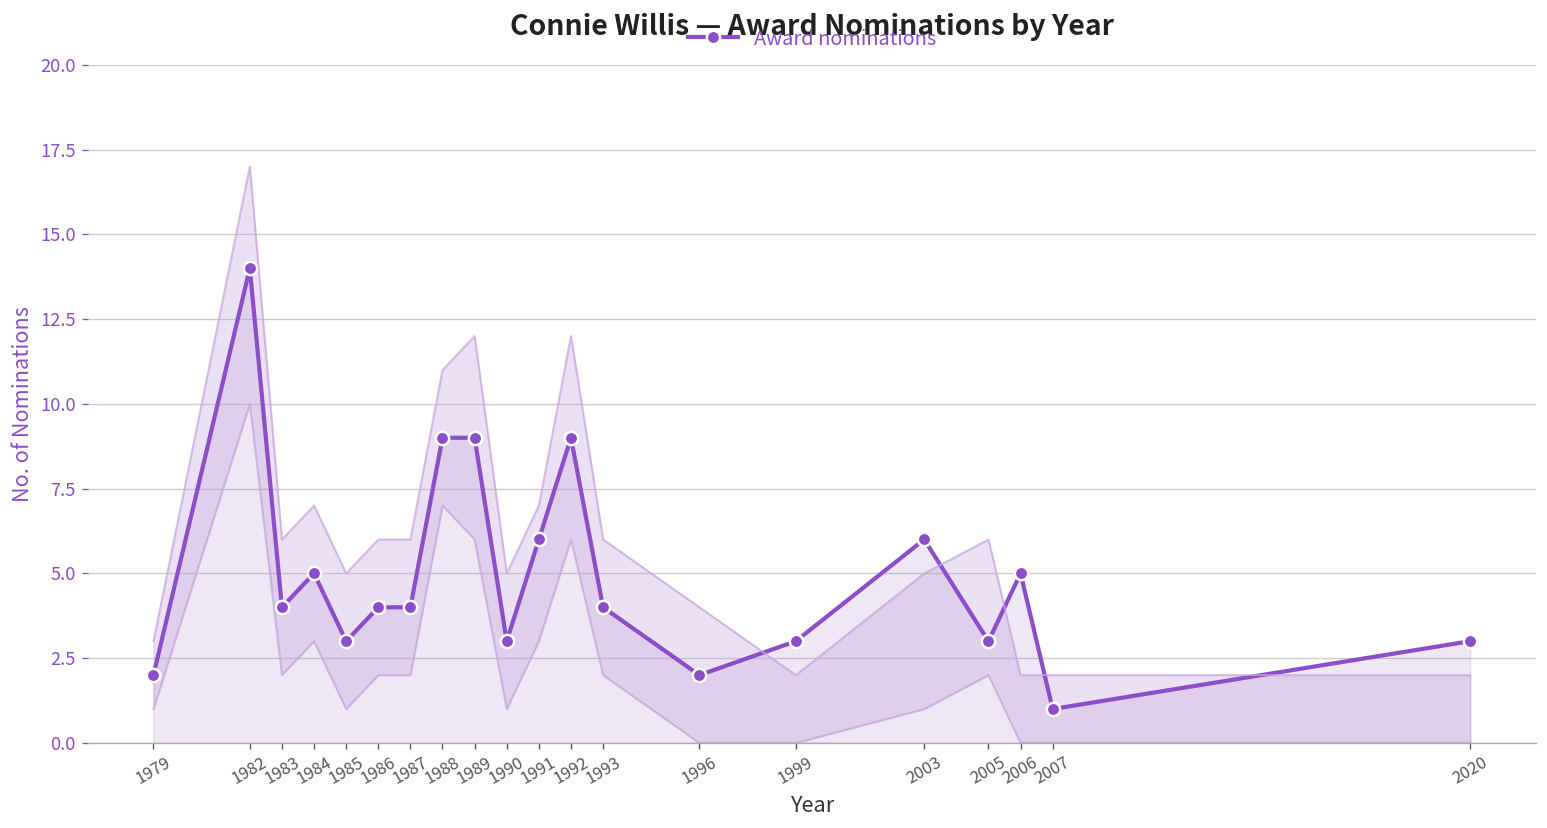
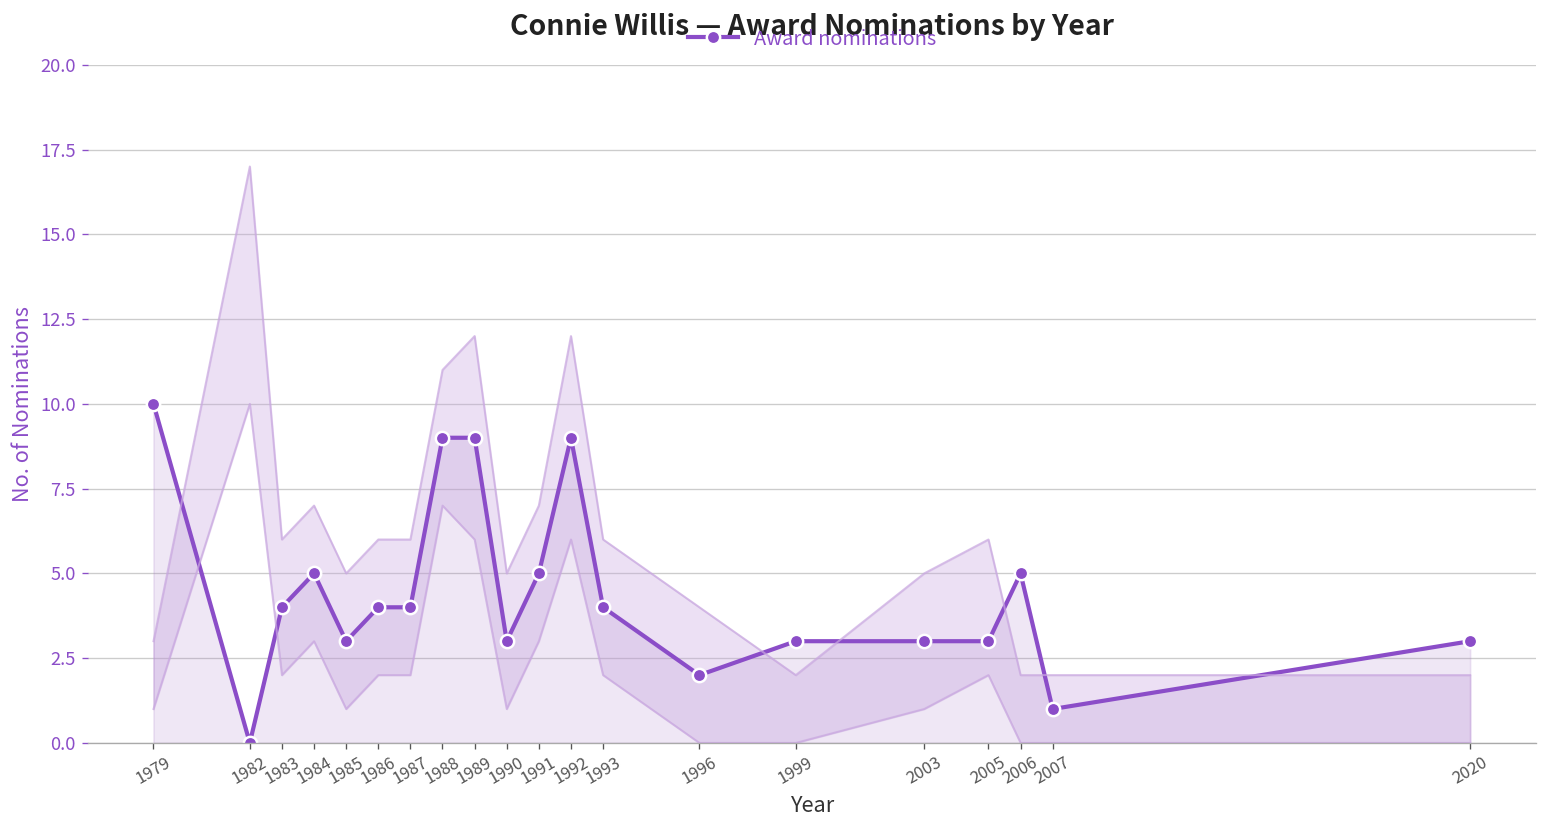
  {
    "Award nominations": {
-     "1979": 2,
-     "1982": 14,
+     "1979": 10,
+     "1982": 0,
      "1983": 4,
      "1984": 5,
      "1985": 3,
      "1986": 4,
      "1987": 4,
      "1988": 9,
      "1989": 9,
      "1990": 3,
-     "1991": 6,
+     "1991": 5,
      "1992": 9,
      "1993": 4,
      "1996": 2,
      "1999": 3,
-     "2003": 6,
+     "2003": 3,
      "2005": 3,
      "2006": 5,
      "2007": 1,
      "2020": 3
    }
  }
